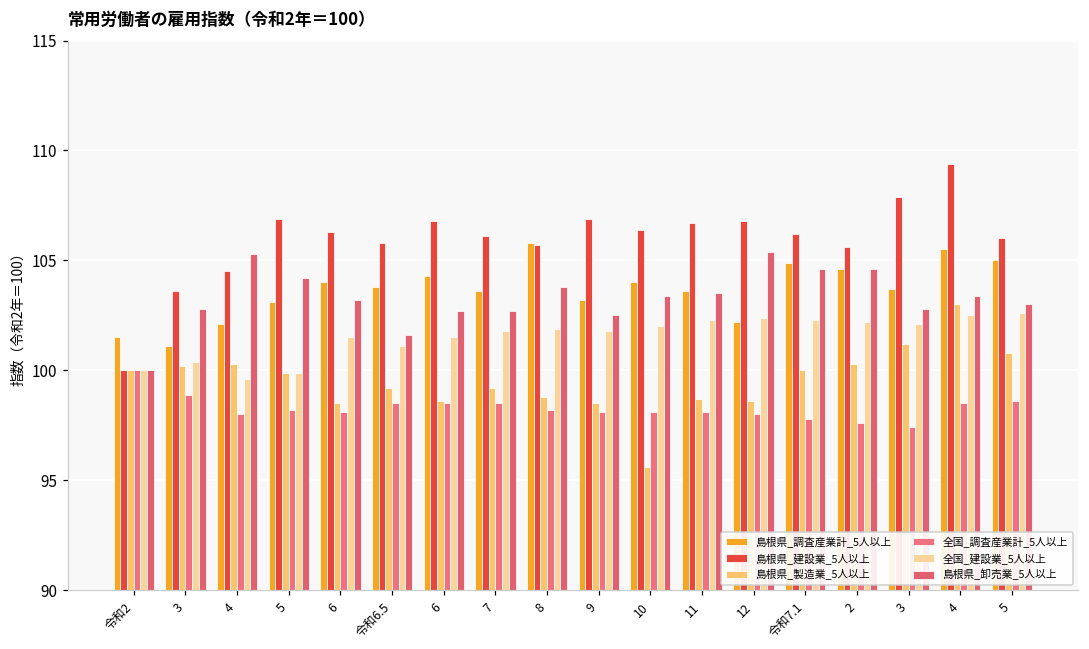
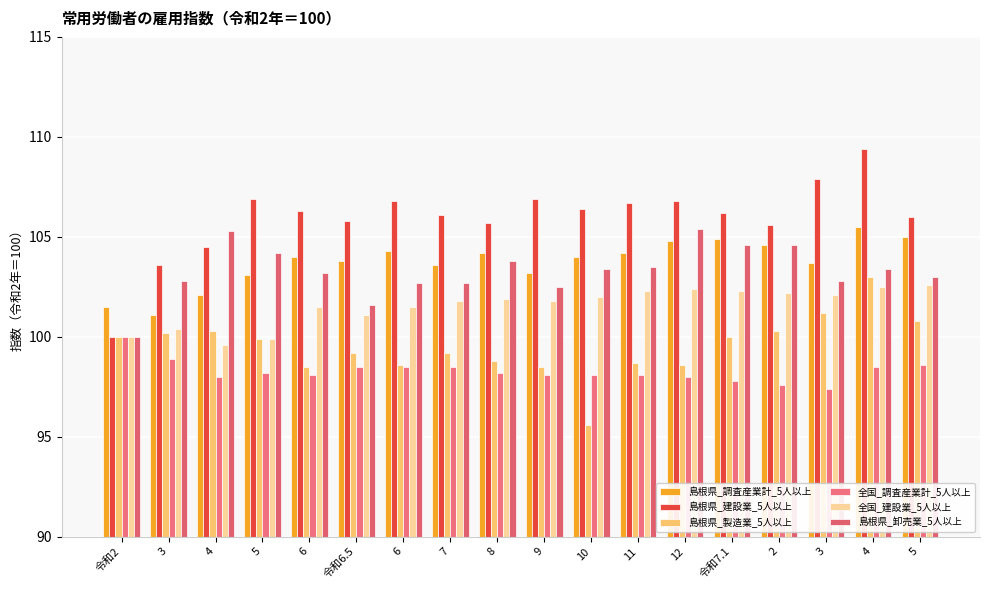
  {
    "島根県_調査産業計_5人以上": {
      "令和2": 101.5,
      "令和6.5": 103.8,
      "7": 103.6,
-     "8": 105.8,
+     "8": 104.2,
      "9": 103.2,
      "10": 104.0,
-     "11": 103.6,
-     "12": 102.2,
+     "11": 104.2,
+     "12": 104.8,
      "令和7.1": 104.9,
      "2": 104.6
    }
  }
